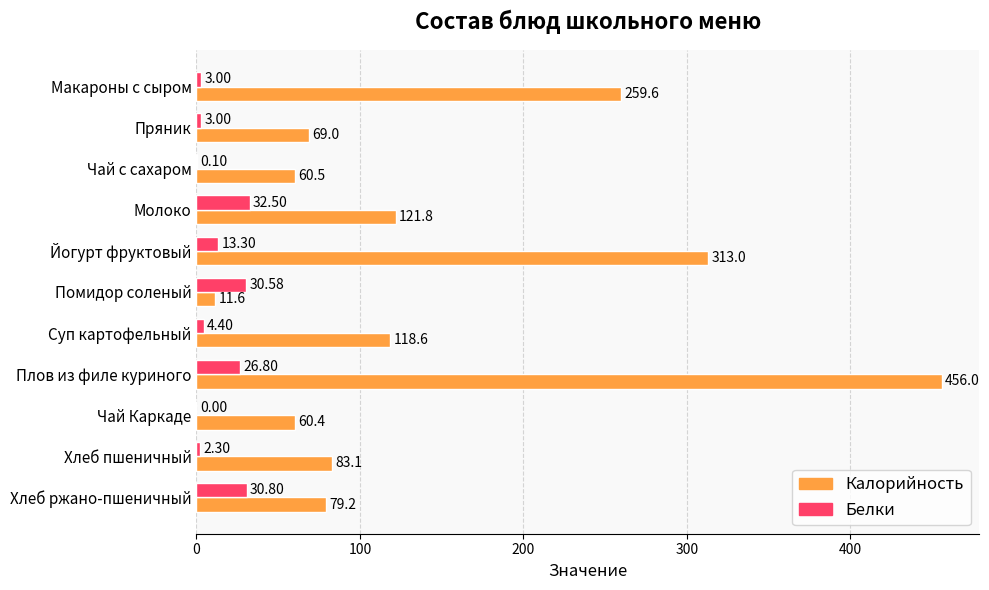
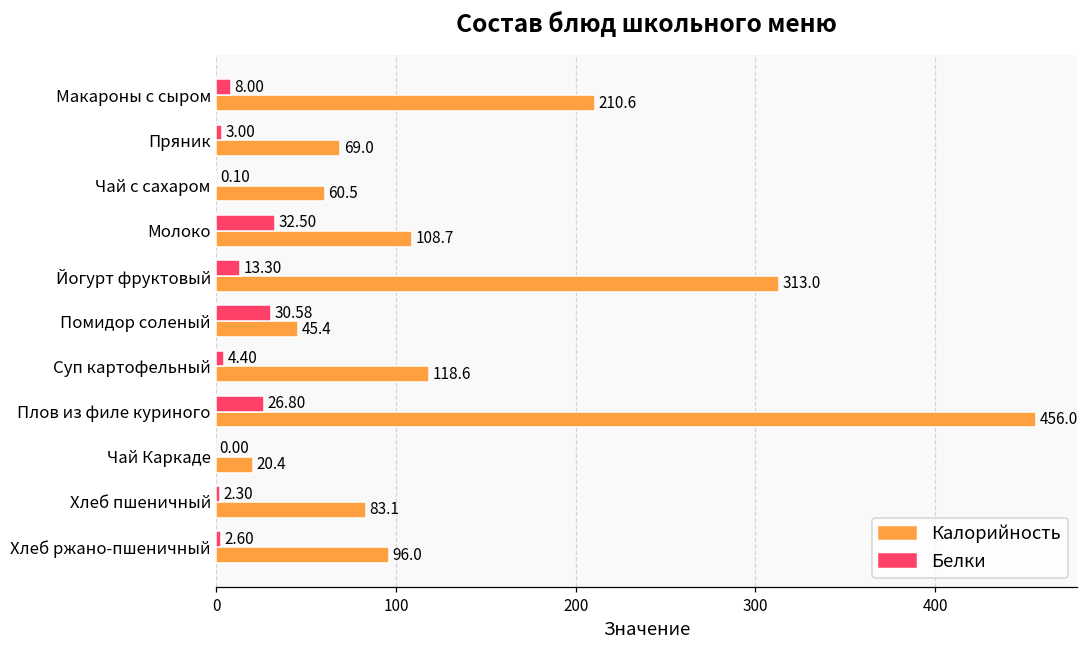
  {
    "Калорийность": {
-     "Макароны с сыром": 259.6,
+     "Макароны с сыром": 210.6,
      "Пряник": 69.0,
      "Чай с сахаром": 60.5,
-     "Молоко": 121.8,
+     "Молоко": 108.7,
      "Йогурт фруктовый": 313.0,
-     "Помидор соленый": 11.6,
+     "Помидор соленый": 45.4,
      "Суп картофельный": 118.6,
      "Плов из филе куриного": 456.0,
-     "Чай Каркаде": 60.4,
+     "Чай Каркаде": 20.4,
      "Хлеб пшеничный": 83.1,
-     "Хлеб ржано-пшеничный": 79.2
+     "Хлеб ржано-пшеничный": 96.0
    },
    "Белки": {
-     "Макароны с сыром": 3.00,
+     "Макароны с сыром": 8.00,
      "Пряник": 3.00,
      "Чай с сахаром": 0.10,
      "Молоко": 32.50,
      "Йогурт фруктовый": 13.30,
      "Помидор соленый": 30.58,
      "Суп картофельный": 4.40,
      "Плов из филе куриного": 26.80,
      "Чай Каркаде": 0.00,
      "Хлеб пшеничный": 2.30,
-     "Хлеб ржано-пшеничный": 30.80
+     "Хлеб ржано-пшеничный": 2.60
    }
  }
